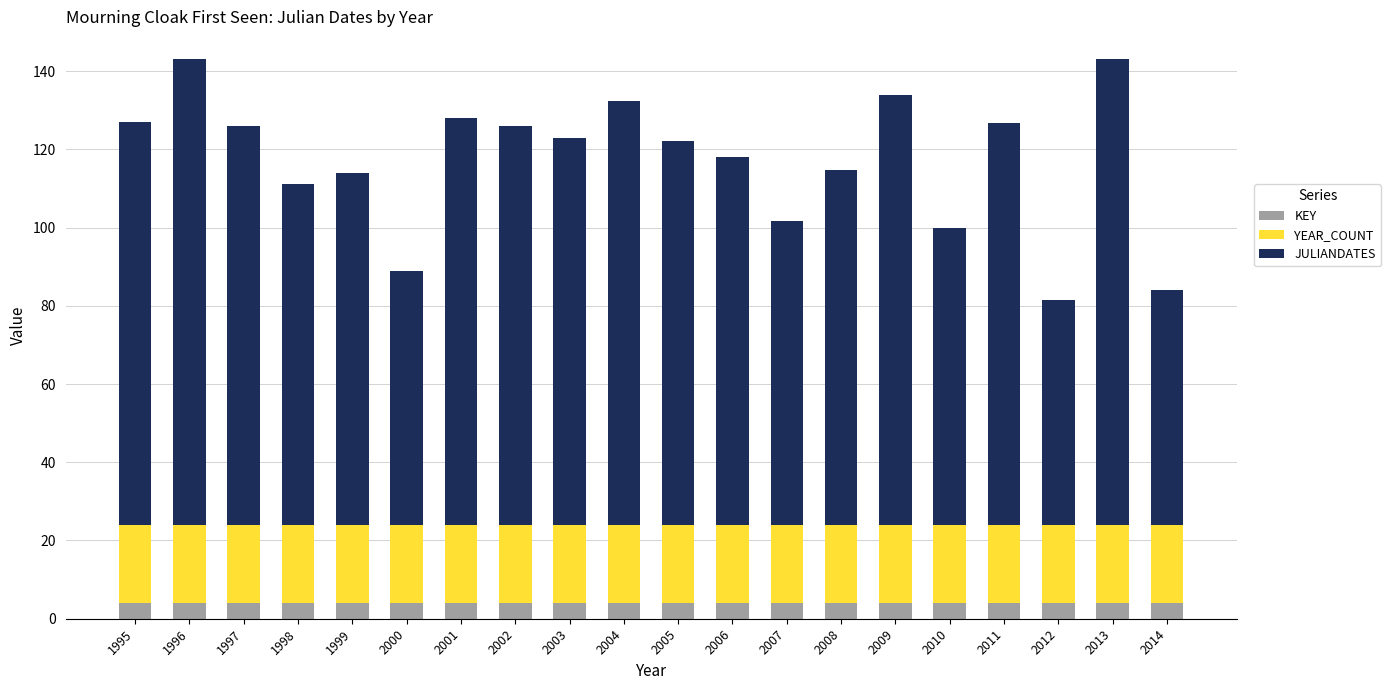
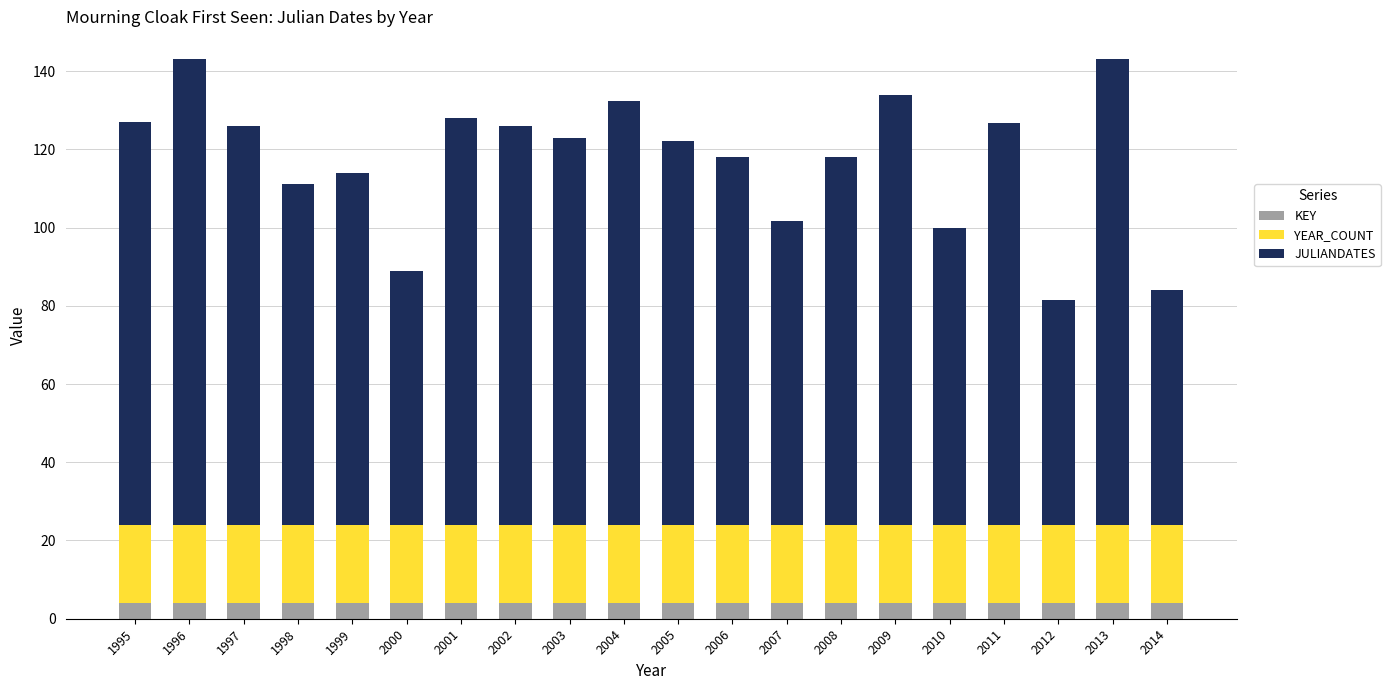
  {
    "KEY": {
      "1995": 4,
      "1996": 4,
      "1997": 4,
      "1998": 4,
      "1999": 4,
      "2000": 4,
      "2001": 4,
      "2002": 4,
      "2003": 4,
      "2004": 4,
      "2005": 4,
      "2006": 4,
      "2007": 4,
      "2008": 4,
      "2009": 4,
      "2010": 4,
      "2011": 4,
      "2012": 4,
      "2013": 4,
      "2014": 4
    },
    "YEAR_COUNT": {
      "1995": 20,
      "1996": 20,
      "1997": 20,
      "1998": 20,
      "1999": 20,
      "2000": 20,
      "2001": 20,
      "2002": 20,
      "2003": 20,
      "2004": 20,
      "2005": 20,
      "2006": 20,
      "2007": 20,
      "2008": 20,
      "2009": 20,
      "2010": 20,
      "2011": 20,
      "2012": 20,
      "2013": 20,
      "2014": 20
    },
    "JULIANDATES": {
      "1995": 103,
      "1996": 119,
      "1997": 102,
      "1998": 87,
      "1999": 90,
      "2000": 65,
      "2001": 104,
      "2002": 102,
      "2003": 99,
      "2004": 108,
      "2005": 98,
      "2006": 94,
      "2007": 78,
-     "2008": 91,
+     "2008": 94,
      "2009": 110,
      "2010": 76,
      "2011": 103,
      "2012": 57,
      "2013": 119,
      "2014": 60
    }
  }
